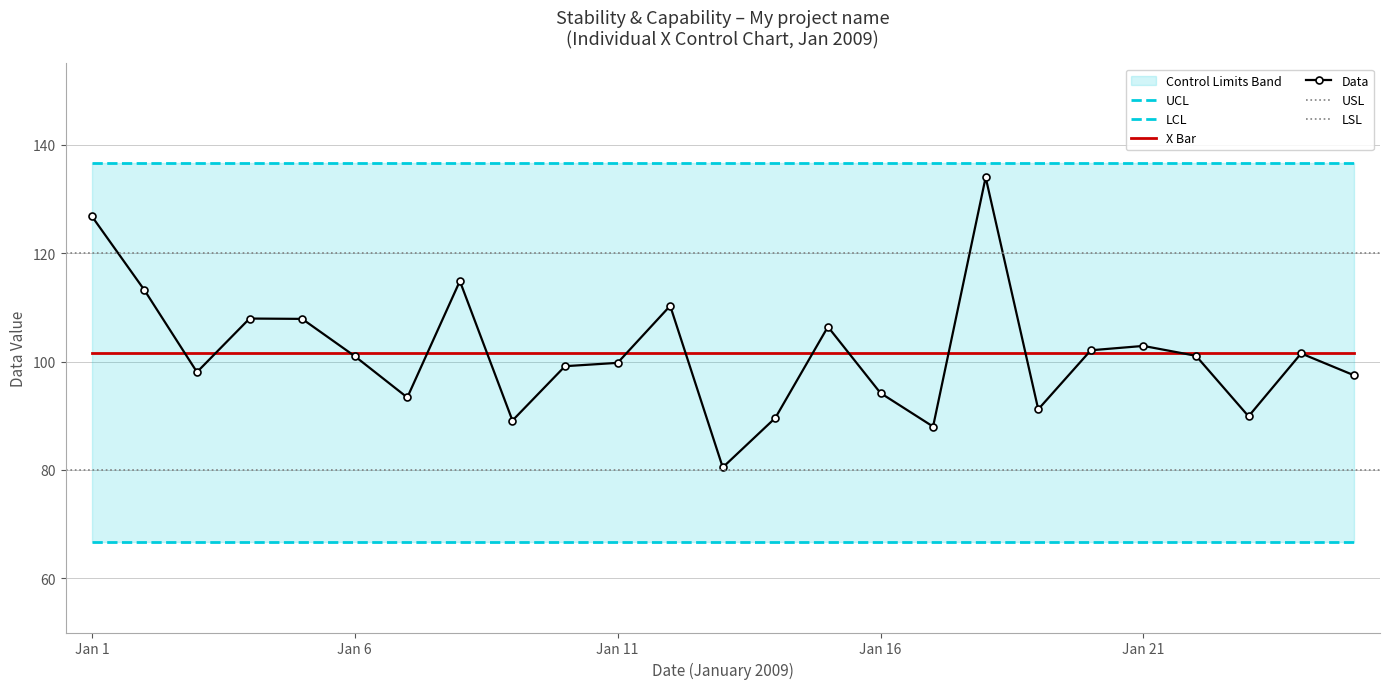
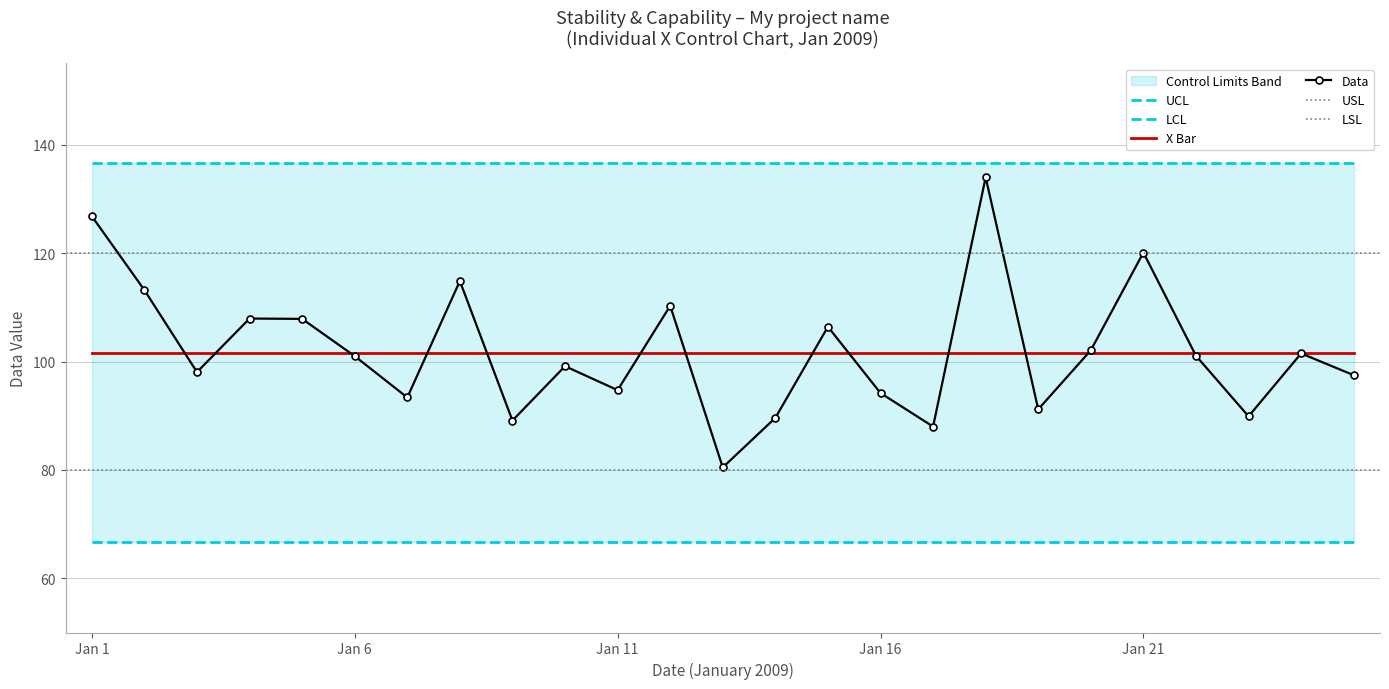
  {
    "X Bar": {
      "Jan 1": 102,
      "Jan 6": 102,
      "Jan 11": 102,
      "Jan 16": 102,
      "Jan 21": 102
    },
    "Data": {
      "Jan 1": 127,
      "Jan 6": 101,
-     "Jan 11": 100,
+     "Jan 11": 95,
      "Jan 16": 94,
-     "Jan 21": 103
+     "Jan 21": 120
    }
  }
